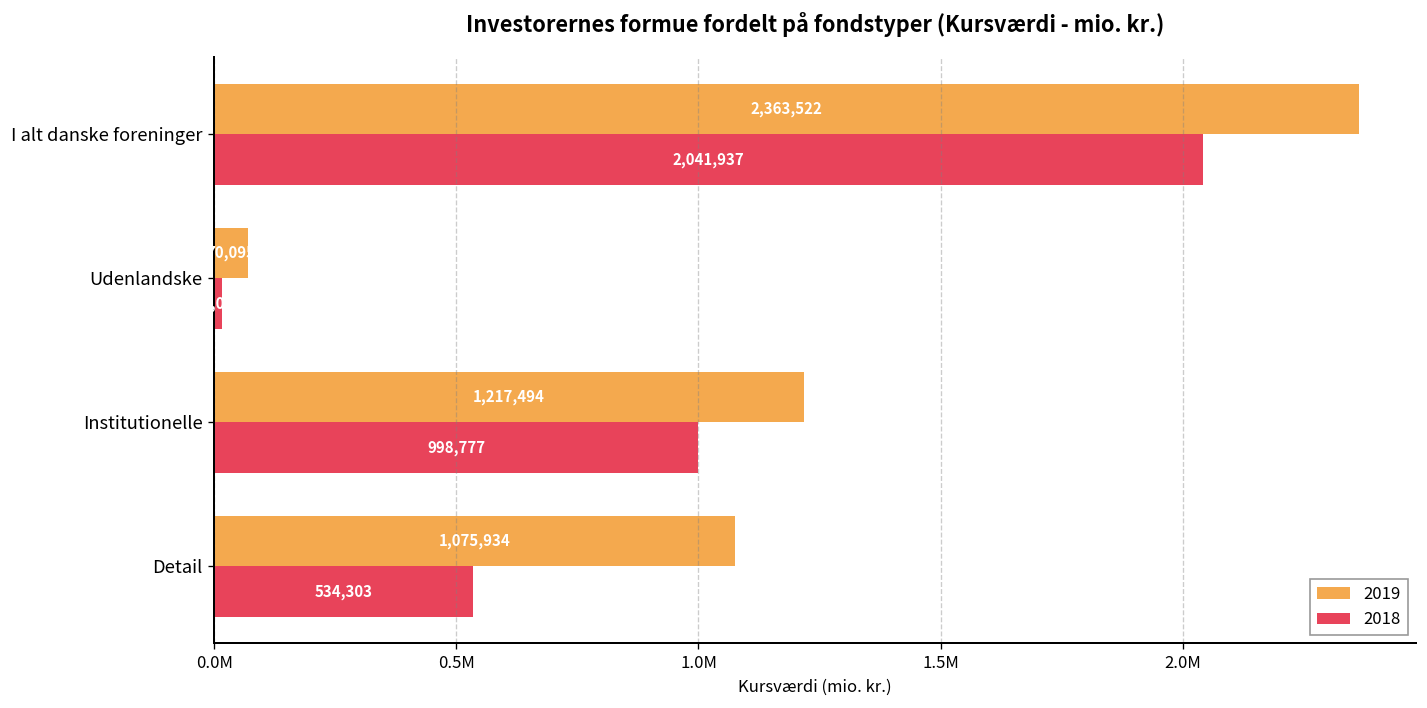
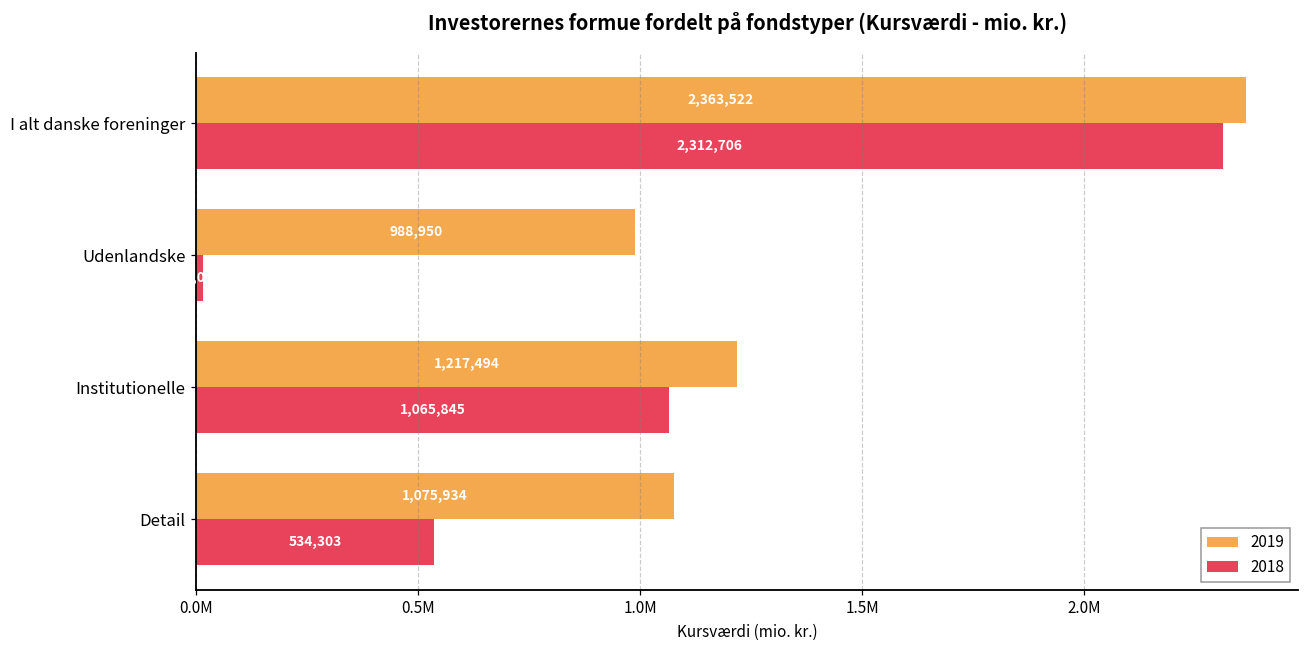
  {
    "2019": {
      "I alt danske foreninger": "2,363,522",
-     "Udenlandske": "70,095",
+     "Udenlandske": "988,950",
      "Institutionelle": "1,217,494",
      "Detail": "1,075,934"
    },
    "2018": {
-     "I alt danske foreninger": "2,041,937",
-     "Institutionelle": "998,777",
+     "I alt danske foreninger": "2,312,706",
+     "Institutionelle": "1,065,845",
      "Detail": "534,303"
    }
  }
